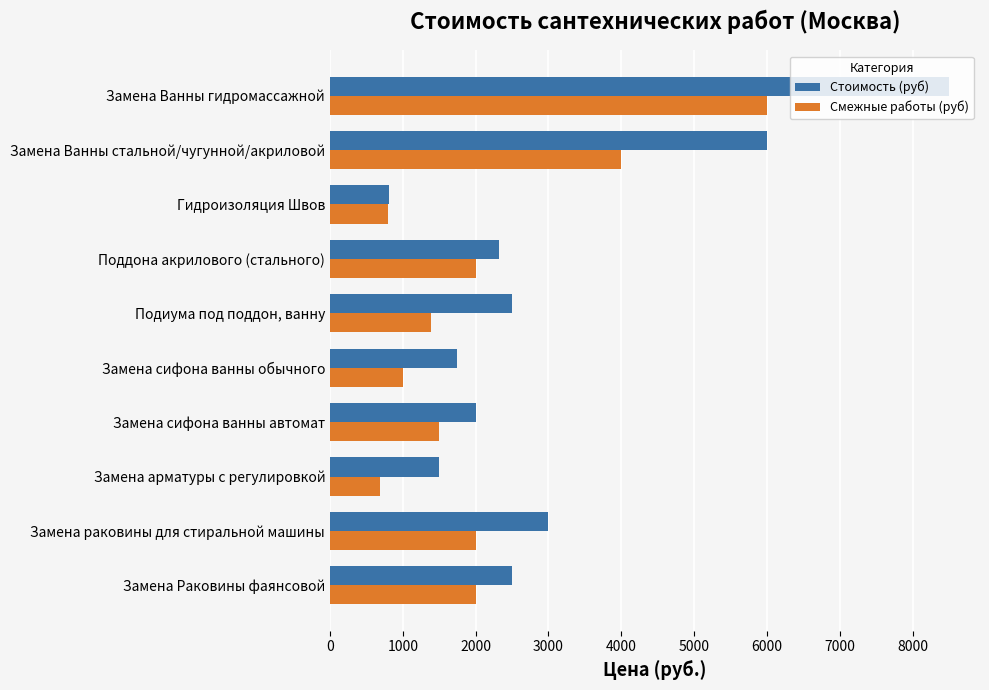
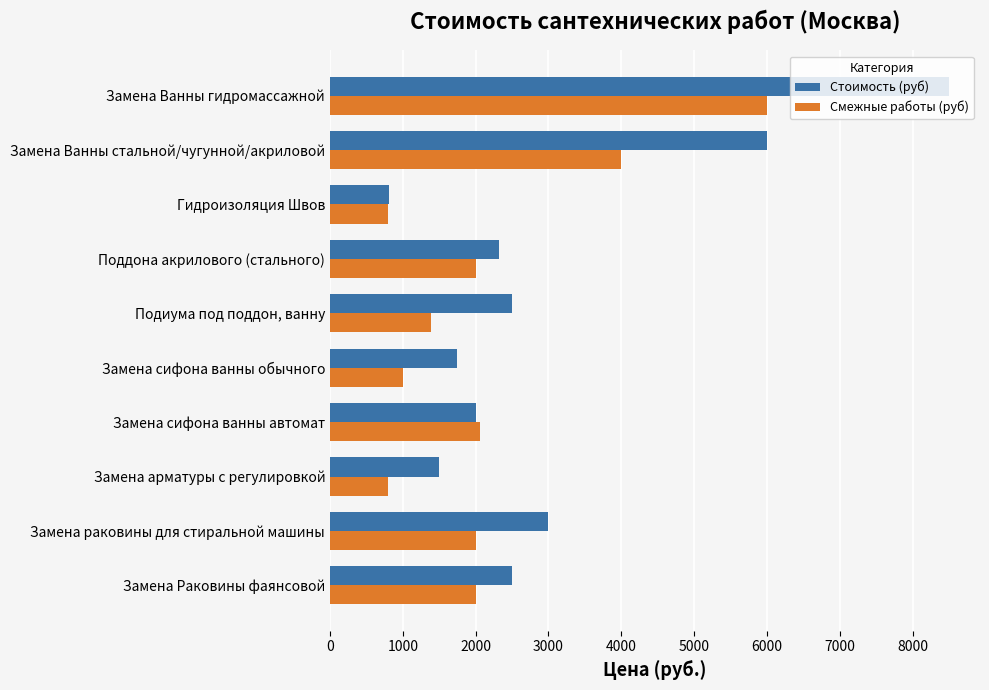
  {
    "Стоимость (руб)": {
      "Замена Ванны стальной/чугунной/акриловой": 6000,
      "Гидроизоляция Швов": 800,
      "Поддона акрилового (стального)": 2300,
      "Подиума под поддон, ванну": 2500,
      "Замена сифона ванны обычного": 1800,
      "Замена сифона ванны автомат": 2000,
      "Замена арматуры с регулировкой": 1500,
      "Замена раковины для стиральной машины": 3000,
      "Замена Раковины фаянсовой": 2500
    },
    "Смежные работы (руб)": {
      "Замена Ванны гидромассажной": 6000,
      "Замена Ванны стальной/чугунной/акриловой": 4000,
      "Гидроизоляция Швов": 800,
      "Поддона акрилового (стального)": 2000,
      "Подиума под поддон, ванну": 1400,
      "Замена сифона ванны обычного": 1000,
-     "Замена сифона ванны автомат": 1500,
-     "Замена арматуры с регулировкой": 700,
+     "Замена сифона ванны автомат": 2100,
+     "Замена арматуры с регулировкой": 800,
      "Замена раковины для стиральной машины": 2000,
      "Замена Раковины фаянсовой": 2000
    }
  }
